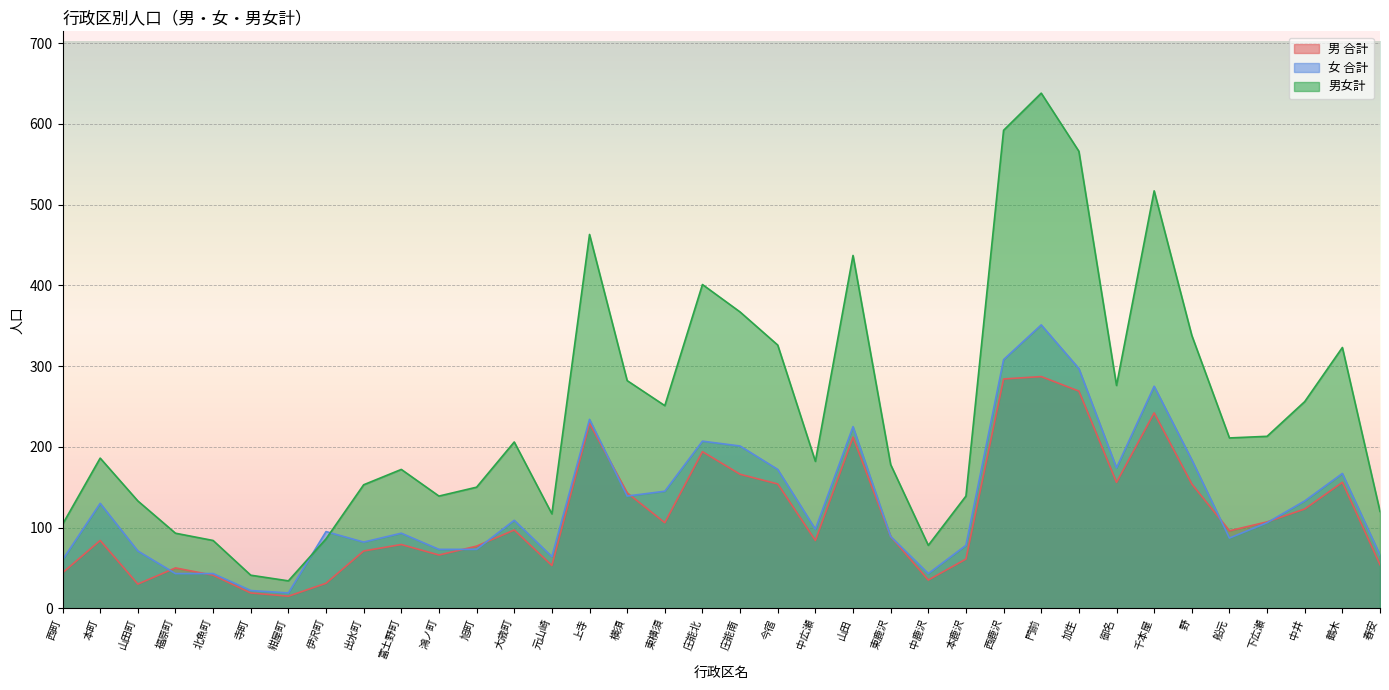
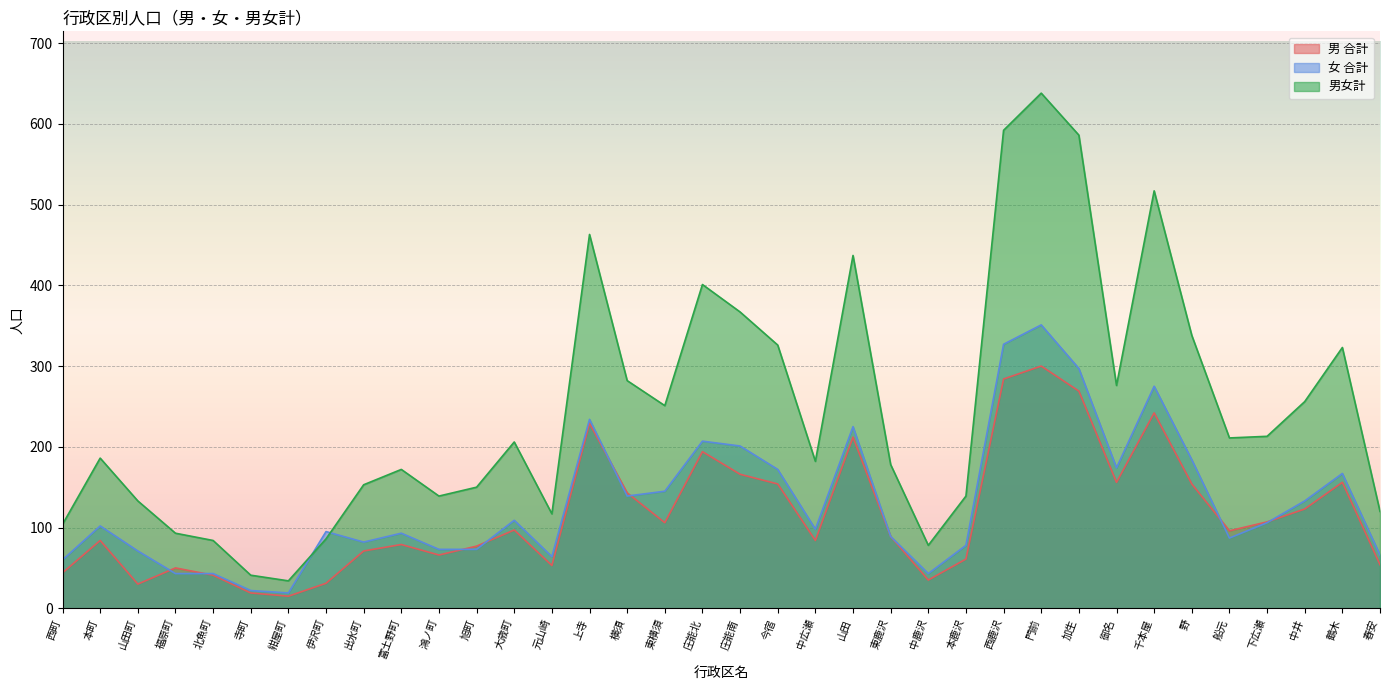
  {
    "男 合計": {
      "西町": 40,
      "本町": 80,
      "山田町": 30,
      "福原町": 50,
      "紺屋町": 20,
      "伊沢町": 30,
      "出水町": 70,
      "富土野町": 80,
      "鴻ノ町": 70,
      "旭町": 80,
      "大歳町": 100,
      "元山崎": 50,
      "上寺": 230,
      "横須": 140,
      "東横須": 110,
      "庄能北": 190,
      "庄能南": 170,
      "今宿": 150,
      "中広瀬": 80,
      "山田": 210,
      "中鹿沢": 40,
      "本鹿沢": 60,
      "西鹿沢": 280,
-     "門前": 290,
+     "門前": 300,
      "加生": 270,
      "御名": 160,
      "千本屋": 240,
      "野": 150,
      "船元": 100,
      "中井": 120,
      "鶴木": 160,
      "春安": 50
    },
    "女 合計": {
      "西町": 60,
-     "本町": 130,
+     "本町": 100,
      "山田町": 70,
      "福原町": 40,
      "紺屋町": 20,
      "伊沢町": 100,
      "出水町": 80,
      "富土野町": 90,
      "鴻ノ町": 70,
      "旭町": 70,
      "大歳町": 110,
      "元山崎": 60,
      "上寺": 230,
      "横須": 140,
      "東横須": 150,
      "庄能北": 210,
      "庄能南": 200,
      "今宿": 170,
      "中広瀬": 100,
      "山田": 230,
      "中鹿沢": 40,
      "本鹿沢": 80,
-     "西鹿沢": 310,
+     "西鹿沢": 330,
      "門前": 350,
      "加生": 300,
      "御名": 170,
      "千本屋": 280,
      "野": 180,
      "船元": 90,
      "中井": 130,
      "鶴木": 170,
      "春安": 70
    },
    "男女計": {
      "西町": 100,
      "本町": 190,
      "山田町": 130,
      "福原町": 90,
      "北魚町": 80,
      "寺町": 40,
      "紺屋町": 30,
      "伊沢町": 90,
      "出水町": 150,
      "富土野町": 170,
      "鴻ノ町": 140,
      "旭町": 150,
      "大歳町": 210,
      "元山崎": 120,
      "上寺": 460,
      "横須": 280,
      "東横須": 250,
      "庄能北": 400,
      "庄能南": 370,
      "今宿": 330,
      "中広瀬": 180,
      "山田": 440,
      "東鹿沢": 180,
      "中鹿沢": 80,
      "本鹿沢": 140,
      "西鹿沢": 590,
      "門前": 640,
-     "加生": 570,
+     "加生": 590,
      "御名": 280,
      "千本屋": 520,
      "野": 340,
      "船元": 210,
      "下広瀬": 210,
      "中井": 260,
      "鶴木": 320,
      "春安": 120
    }
  }
